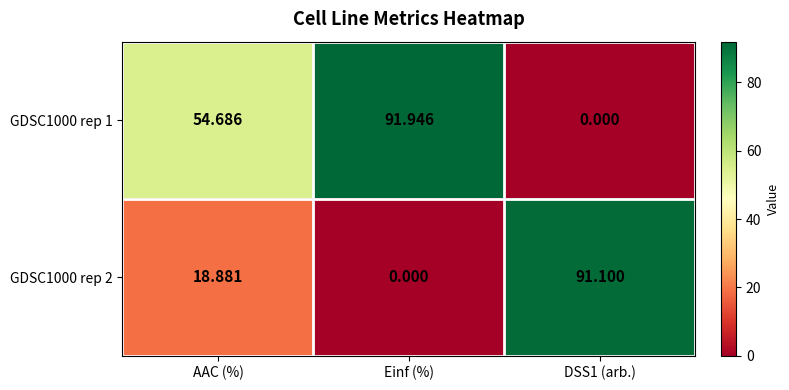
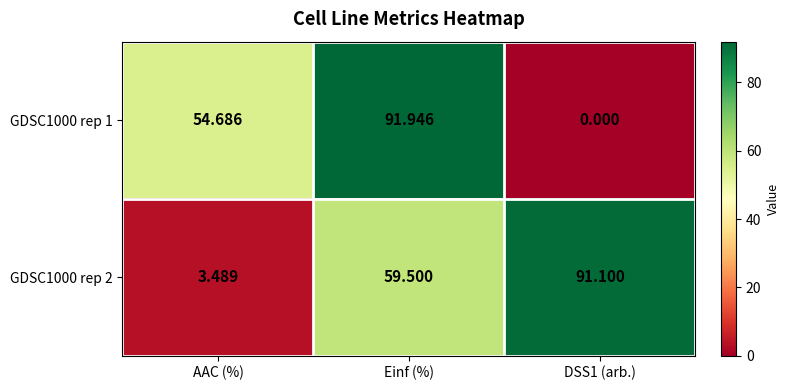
  {
    "GDSC1000 rep 1": {
      "AAC (%)": 54.686,
      "Einf (%)": 91.946,
      "DSS1 (arb.)": 0.000
    },
    "GDSC1000 rep 2": {
-     "AAC (%)": 18.881,
-     "Einf (%)": 0.000,
+     "AAC (%)": 3.489,
+     "Einf (%)": 59.500,
      "DSS1 (arb.)": 91.100
    }
  }
